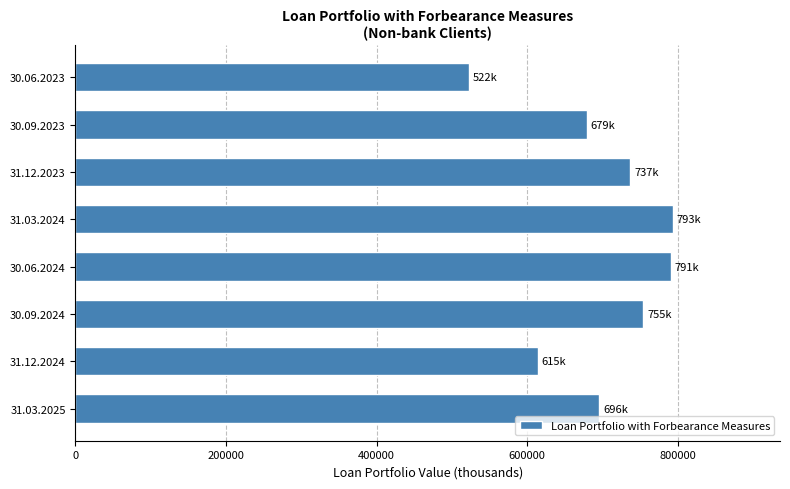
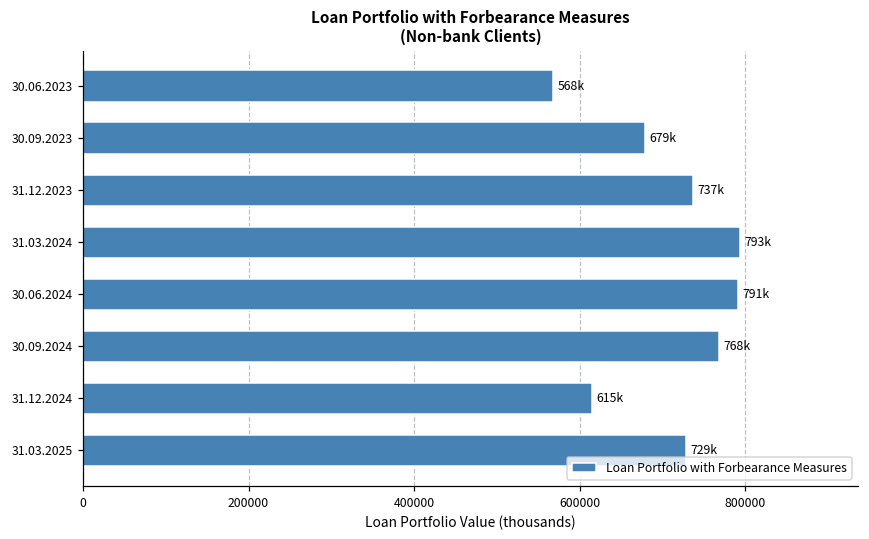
  {
-   "30.06.2023": "522k",
+   "30.06.2023": "568k",
    "30.09.2023": "679k",
    "31.12.2023": "737k",
    "31.03.2024": "793k",
    "30.06.2024": "791k",
-   "30.09.2024": "755k",
+   "30.09.2024": "768k",
    "31.12.2024": "615k",
-   "31.03.2025": "696k"
+   "31.03.2025": "729k"
  }
